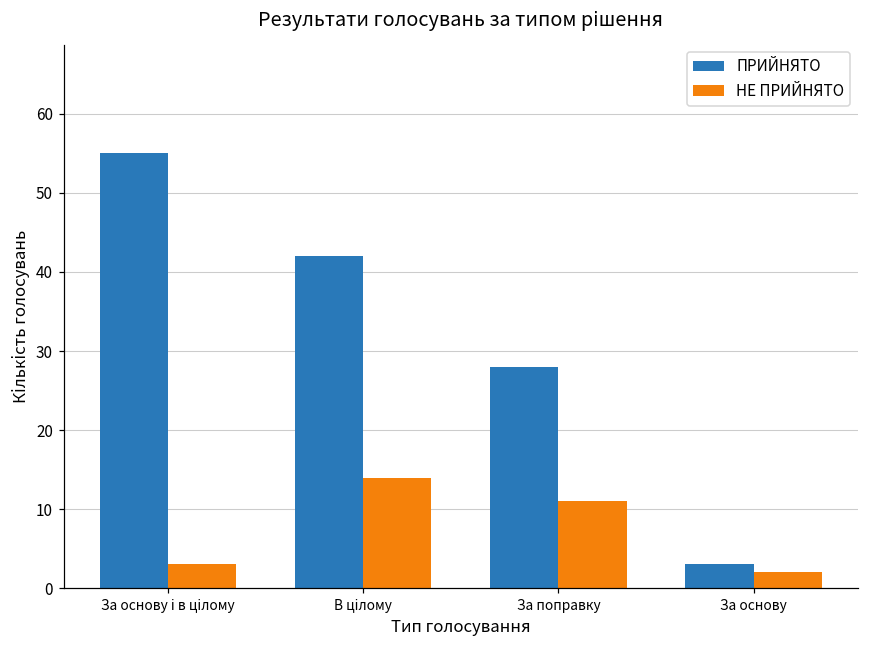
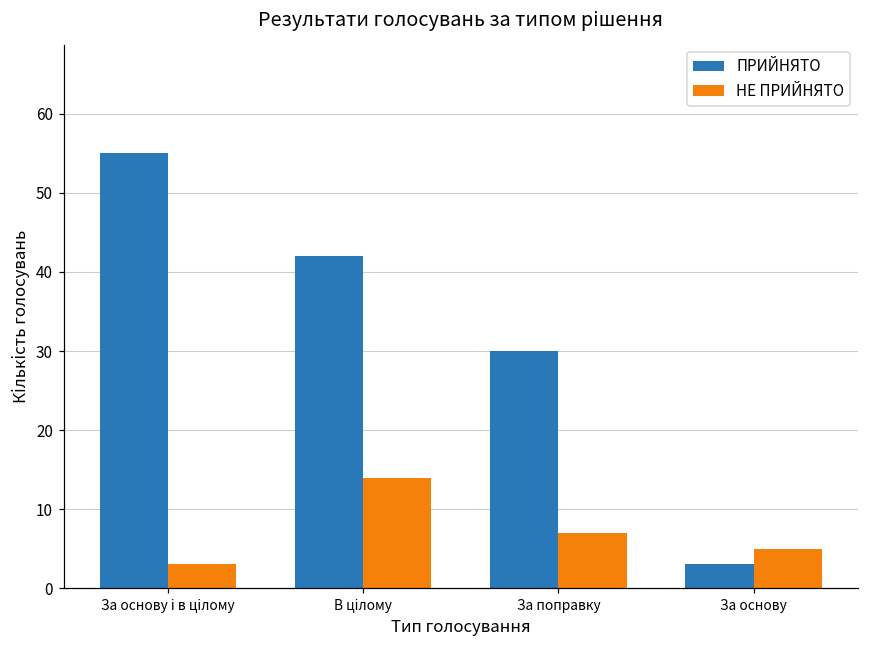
  {
    "ПРИЙНЯТО": {
      "За основу і в цілому": 55,
      "В цілому": 42,
-     "За поправку": 28,
+     "За поправку": 30,
      "За основу": 3
    },
    "НЕ ПРИЙНЯТО": {
      "За основу і в цілому": 3,
      "В цілому": 14,
-     "За поправку": 11,
-     "За основу": 2
+     "За поправку": 7,
+     "За основу": 5
    }
  }
